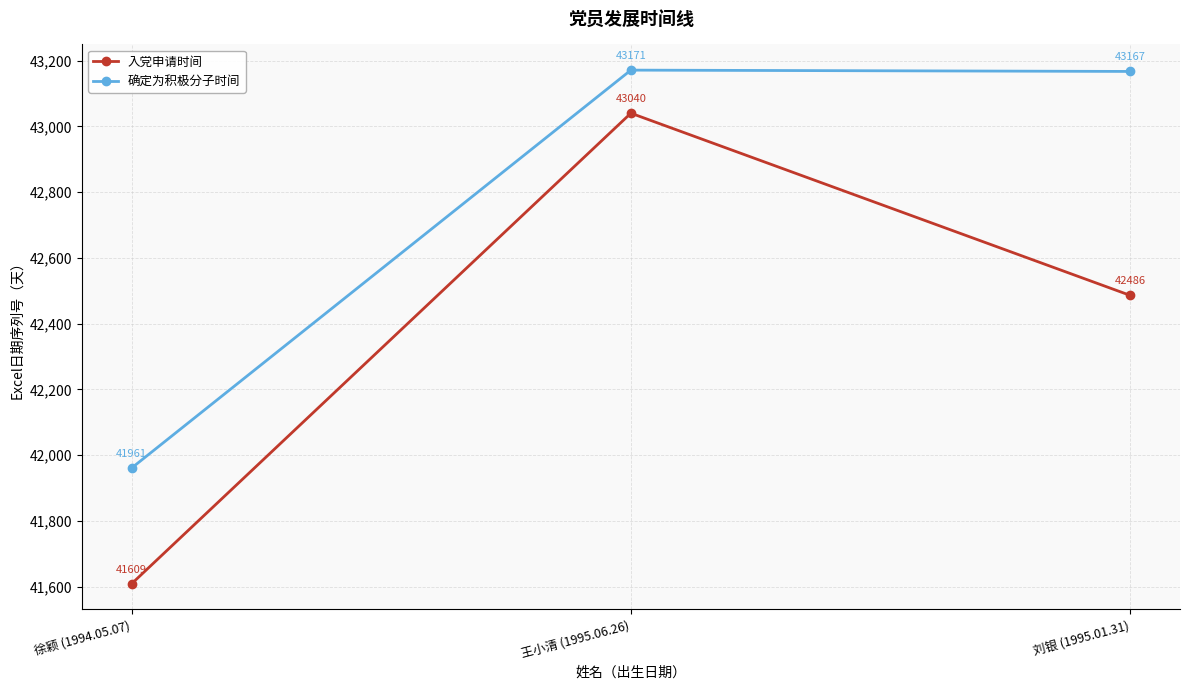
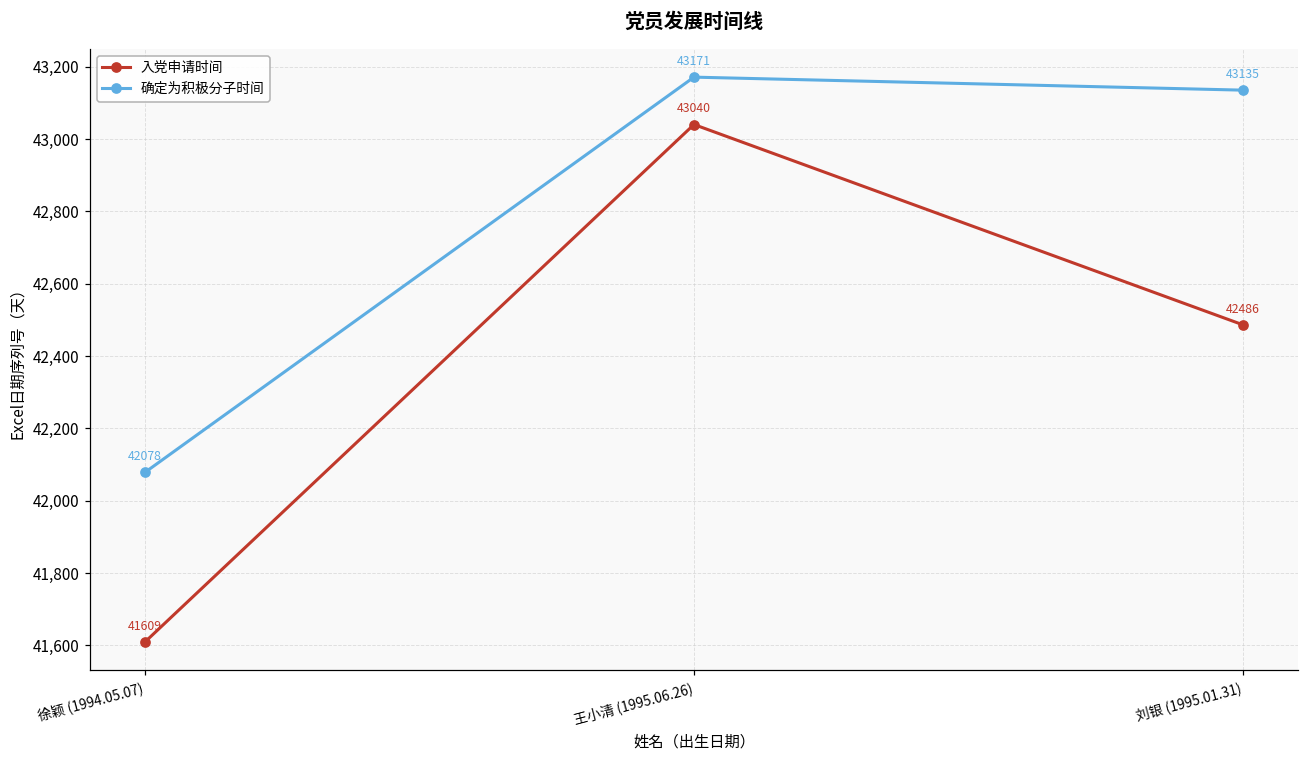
  {
    "入党申请时间": {
      "徐颖 (1994.05.07)": 41609,
      "王小清 (1995.06.26)": 43040,
      "刘银 (1995.01.31)": 42486
    },
    "确定为积极分子时间": {
-     "徐颖 (1994.05.07)": 41961,
+     "徐颖 (1994.05.07)": 42078,
      "王小清 (1995.06.26)": 43171,
-     "刘银 (1995.01.31)": 43167
+     "刘银 (1995.01.31)": 43135
    }
  }
